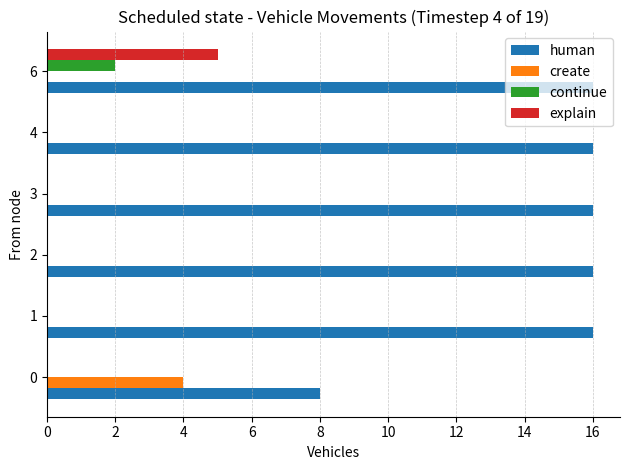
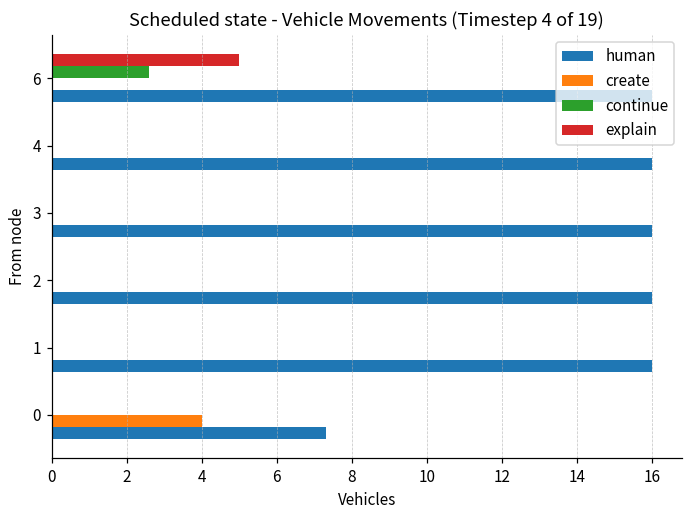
  {
    "human": {
      "4": 16.0,
      "3": 16.0,
      "2": 16.0,
      "1": 16.0,
-     "0": 8.0
+     "0": 7.3
    },
    "create": {
      "6": 0.0,
      "4": 0.0,
      "3": 0.0,
      "2": 0.0,
      "1": 0.0,
      "0": 4.0
    },
    "continue": {
-     "6": 2.0,
+     "6": 2.6,
      "4": 0.0,
      "3": 0.0,
      "2": 0.0,
      "1": 0.0,
      "0": 0.0
    },
    "explain": {
      "6": 5.0,
      "4": 0.0,
      "3": 0.0,
      "2": 0.0,
      "1": 0.0,
      "0": 0.0
    }
  }
